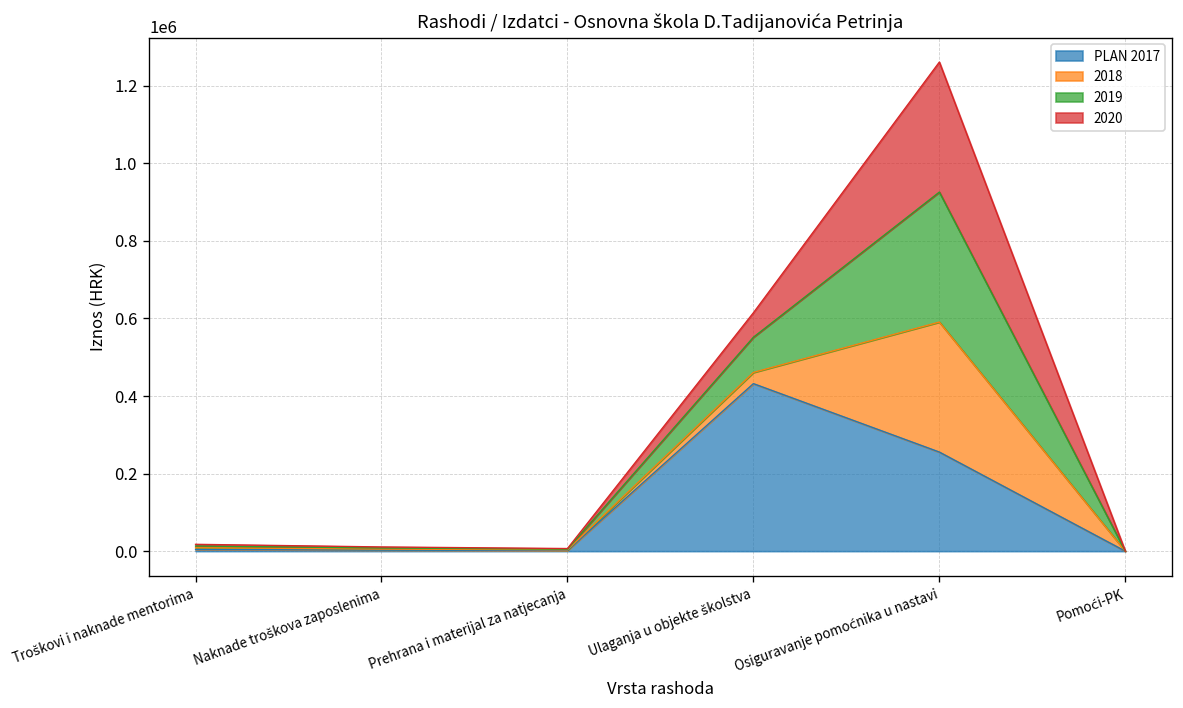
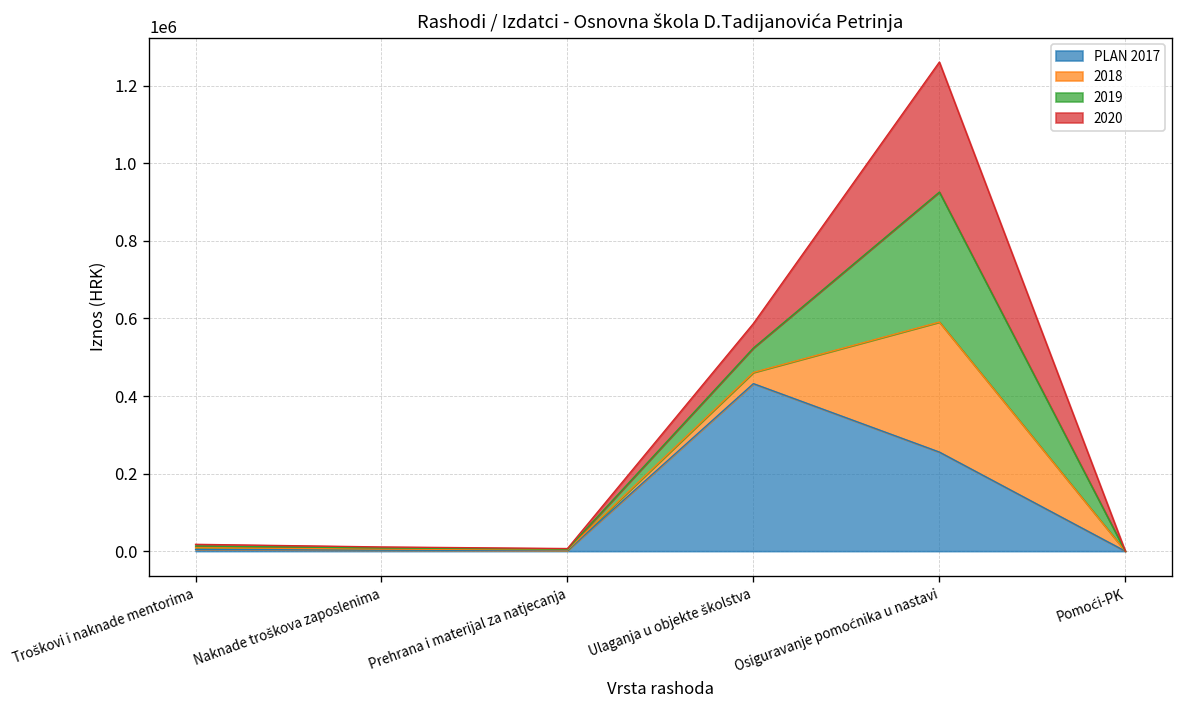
  {
    "PLAN 2017": {
      "Ulaganja u objekte školstva": 430000,
      "Osiguravanje pomoćnika u nastavi": 260000
    },
    "2018": {
      "Ulaganja u objekte školstva": 30000,
      "Osiguravanje pomoćnika u nastavi": 340000
    },
    "2019": {
-     "Ulaganja u objekte školstva": 90000,
+     "Ulaganja u objekte školstva": 60000,
      "Osiguravanje pomoćnika u nastavi": 340000
    },
    "2020": {
      "Ulaganja u objekte školstva": 60000,
      "Osiguravanje pomoćnika u nastavi": 340000
    }
  }
